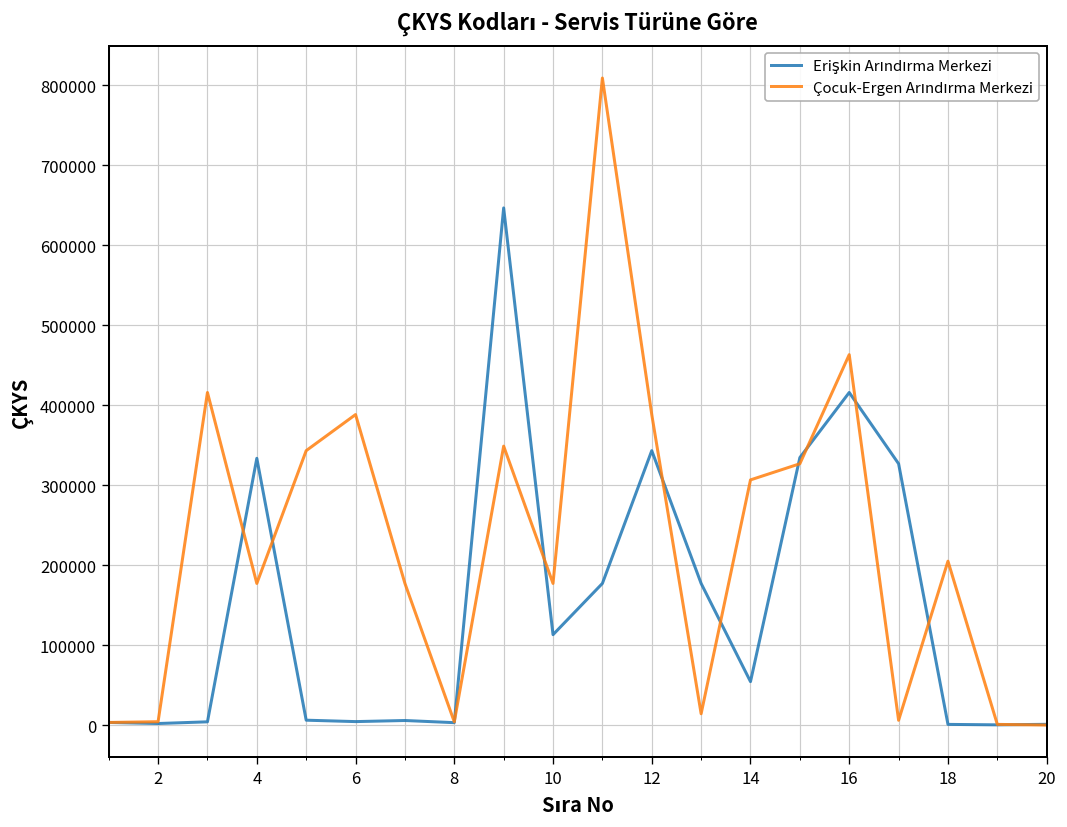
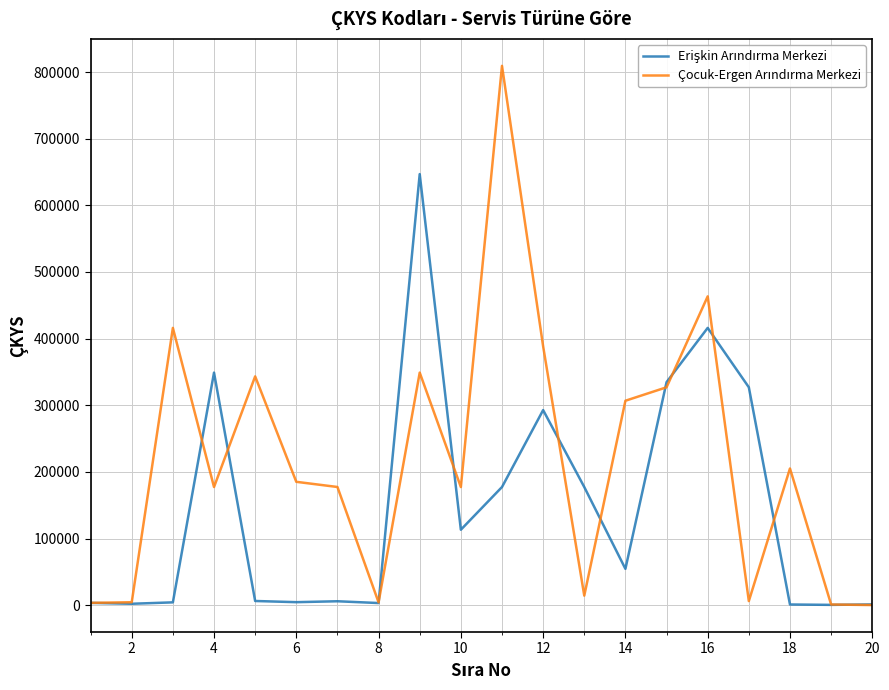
  {
    "Erişkin Arındırma Merkezi": {
-     "4": 330000,
+     "4": 350000,
      "6": 0,
      "10": 110000,
-     "12": 340000,
+     "12": 290000,
      "14": 50000,
      "16": 420000,
      "18": 0
    },
    "Çocuk-Ergen Arındırma Merkezi": {
      "4": 180000,
-     "6": 390000,
+     "6": 190000,
      "10": 180000,
      "12": 390000,
      "14": 310000,
      "16": 460000,
      "18": 210000
    }
  }
